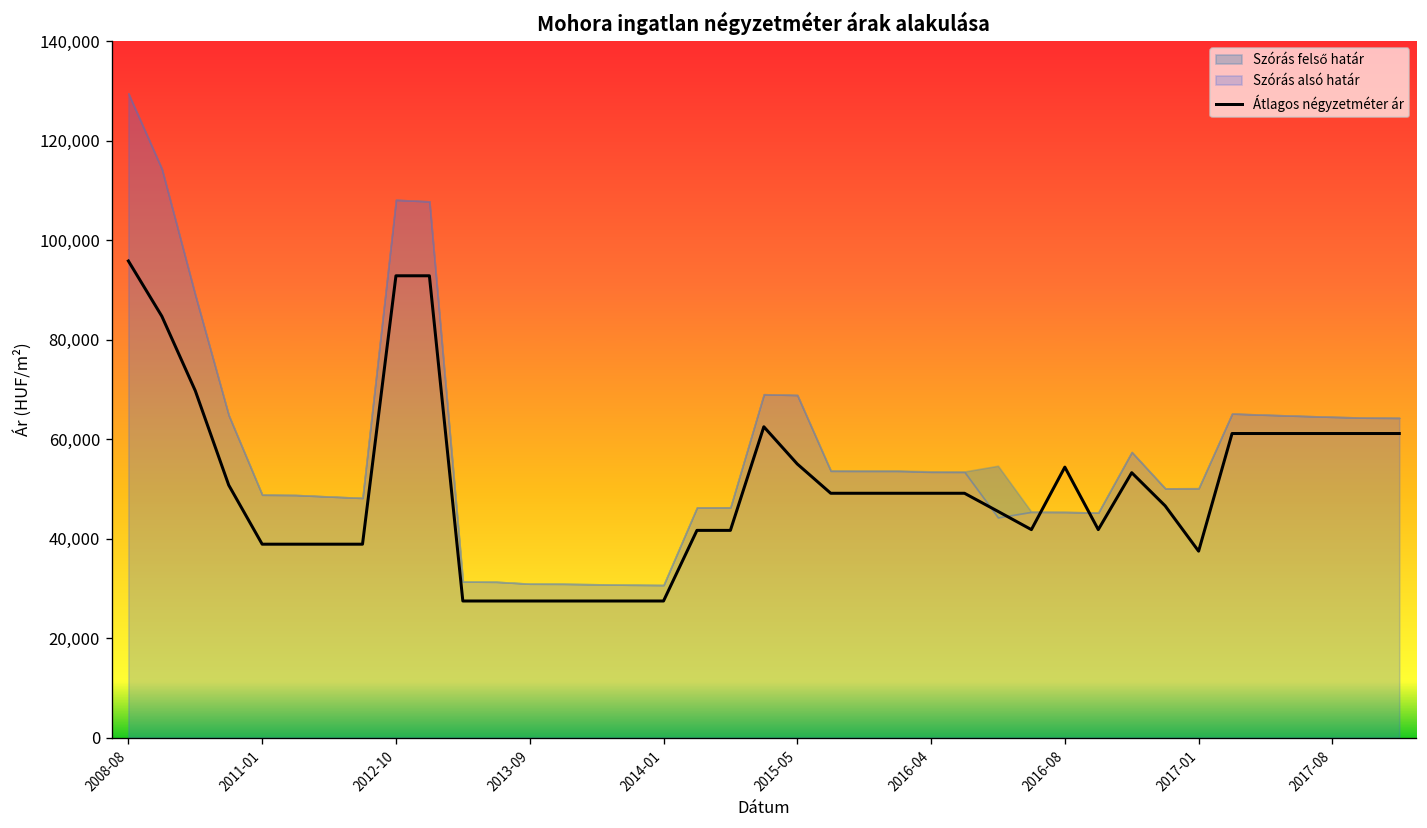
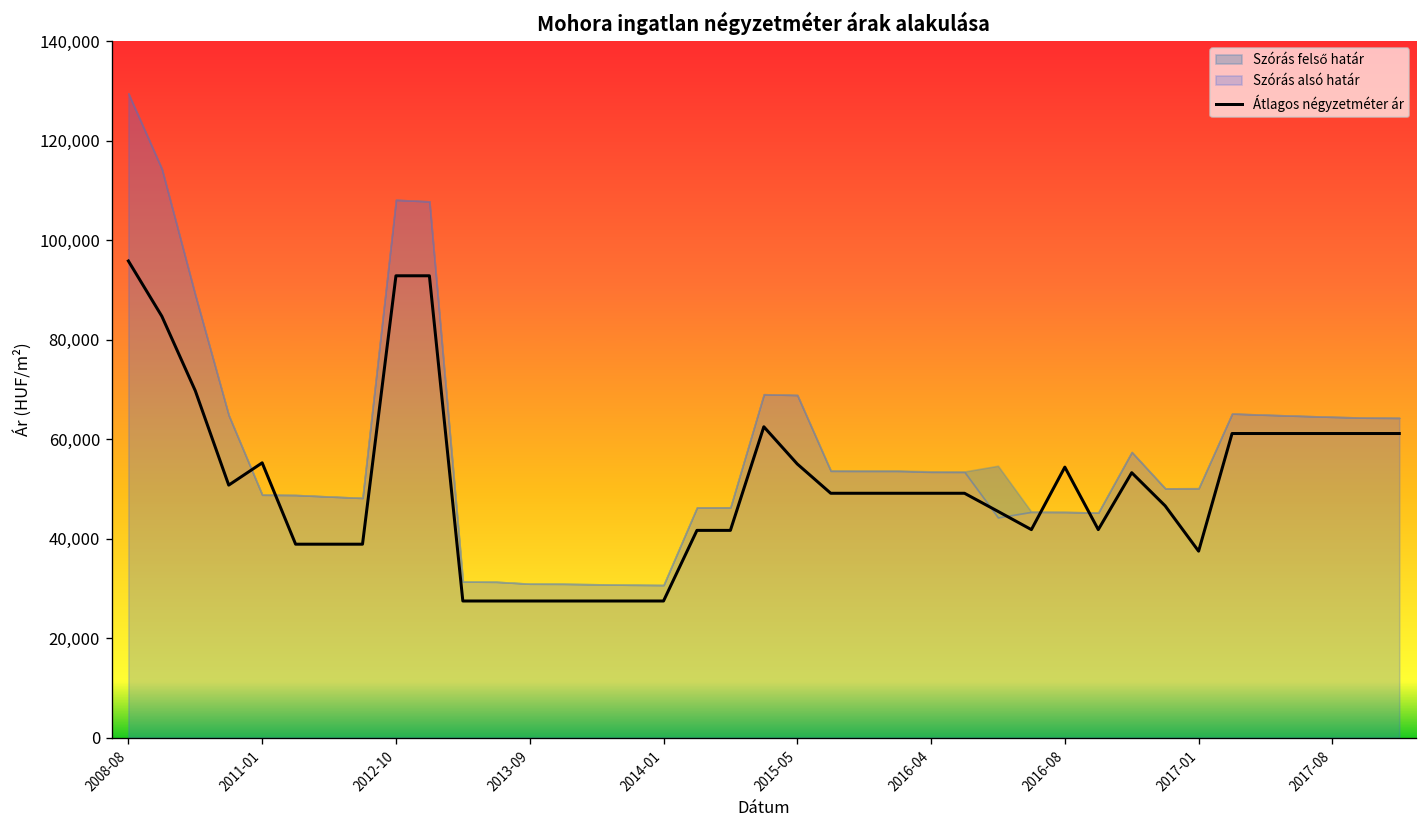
  {
    "Átlagos négyzetméter ár": {
      "2008-08": "96,000",
-     "2011-01": "39,000",
+     "2011-01": "55,000",
      "2012-10": "93,000",
      "2013-09": "27,000",
      "2014-01": "27,000",
      "2015-05": "55,000",
      "2016-04": "49,000",
      "2016-08": "54,000",
      "2017-01": "37,000",
      "2017-08": "61,000"
    }
  }
